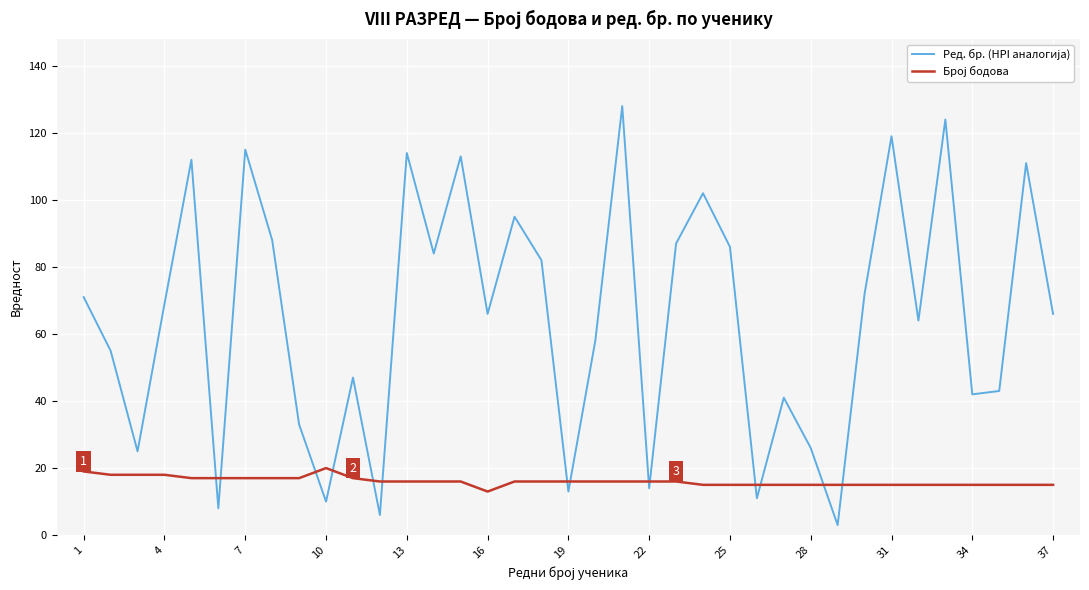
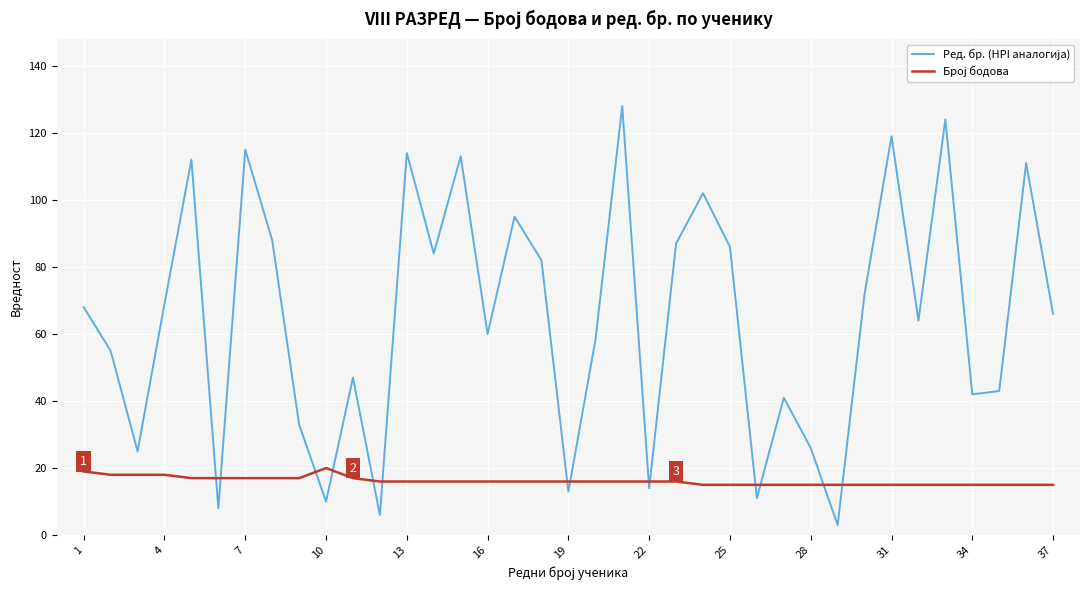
  {
    "Ред. бр. (HPI аналогија)": {
-     "1": 71,
+     "1": 68,
      "4": 69,
      "7": 115,
      "10": 10,
      "13": 114,
-     "16": 66,
+     "16": 60,
      "19": 13,
      "22": 14,
      "25": 86,
      "28": 26,
      "31": 119,
      "34": 42,
      "37": 66
    },
    "Број бодова": {
      "4": 18,
      "7": 17,
      "10": 20,
      "13": 16,
-     "16": 13,
+     "16": 16,
      "19": 16,
      "22": 16,
      "25": 15,
      "28": 15,
      "31": 15,
      "34": 15,
      "37": 15
    }
  }
